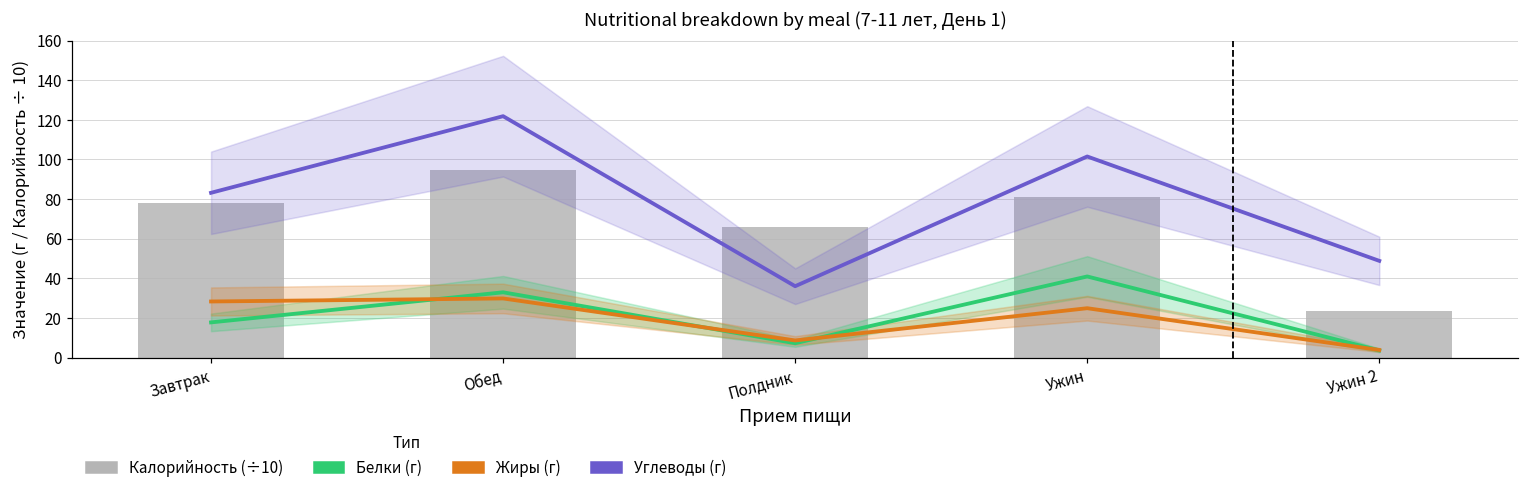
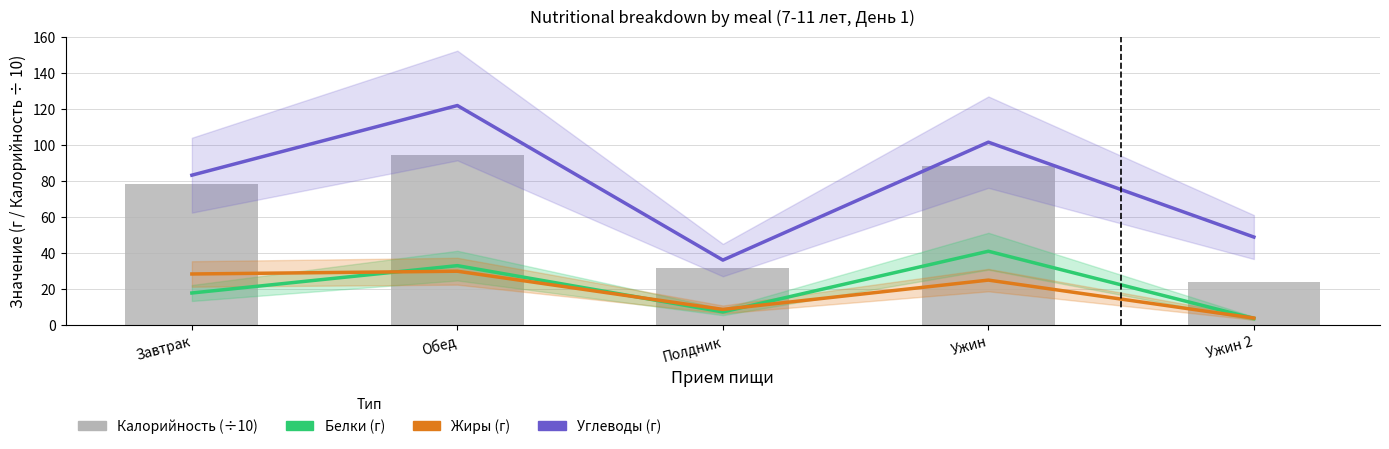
  {
    "Калорийность (÷10)": {
      "Завтрак": 78,
      "Обед": 95,
-     "Полдник": 66,
-     "Ужин": 81,
+     "Полдник": 31,
+     "Ужин": 88,
      "Ужин 2": 24
    }
  }
